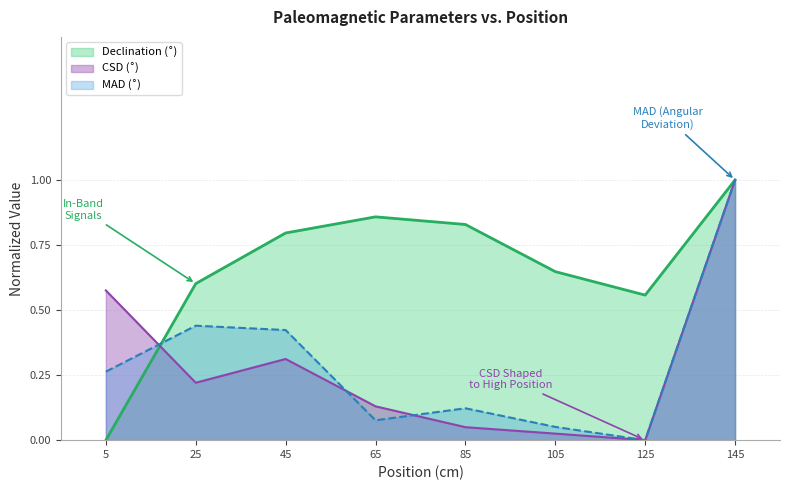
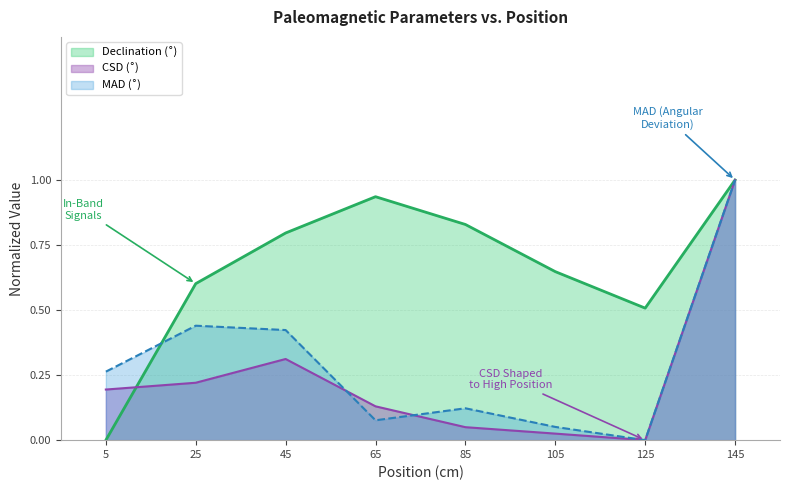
  {
    "Declination (˚)": {
      "5": 0.00,
      "25": 0.60,
      "45": 0.80,
-     "65": 0.86,
+     "65": 0.94,
      "85": 0.83,
      "105": 0.65,
-     "125": 0.56
+     "125": 0.51
    },
    "CSD (˚)": {
-     "5": 0.58,
+     "5": 0.19,
      "25": 0.22,
      "45": 0.31,
      "65": 0.13,
      "85": 0.05,
      "105": 0.03
    },
    "MAD (˚)": {
      "5": 0.26,
      "25": 0.44,
      "45": 0.42,
      "65": 0.08,
      "85": 0.12,
      "105": 0.05
    }
  }
